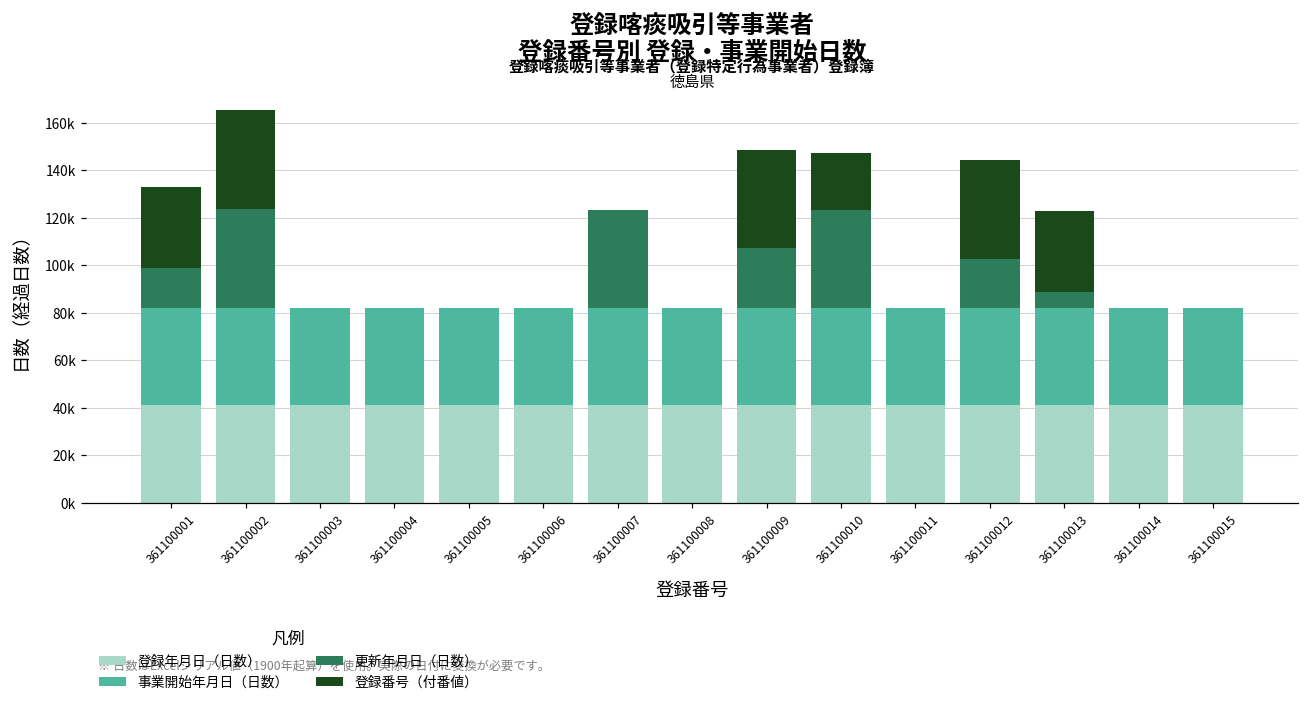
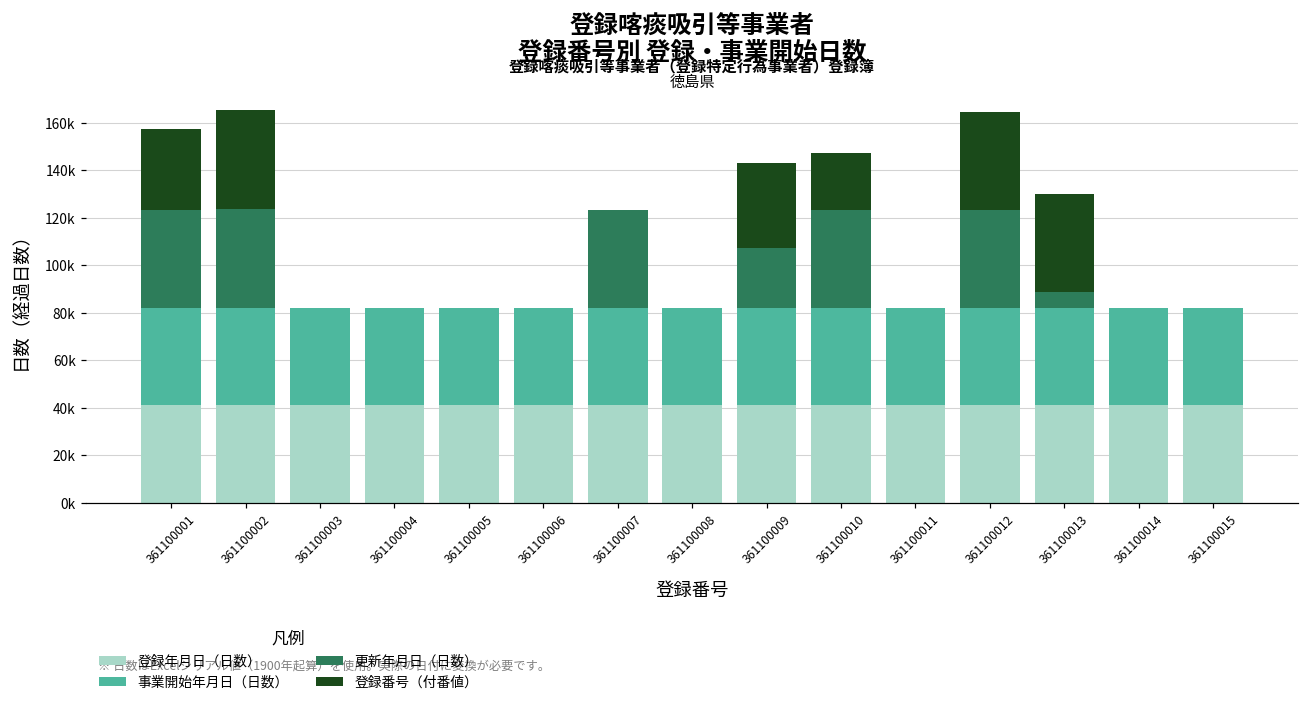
  {
    "登録年月日（日数）": {
      "361100001": 41000,
      "361100002": 41000,
      "361100003": 41000,
      "361100004": 41000,
      "361100005": 41000,
      "361100006": 41000,
      "361100007": 41000,
      "361100008": 41000,
      "361100009": 41000,
      "361100010": 41000,
      "361100011": 41000,
      "361100012": 41000,
      "361100013": 41000,
      "361100014": 41000,
      "361100015": 41000
    },
    "事業開始年月日（日数）": {
      "361100001": 41000,
      "361100002": 41000,
      "361100003": 41000,
      "361100004": 41000,
      "361100005": 41000,
      "361100006": 41000,
      "361100007": 41000,
      "361100008": 41000,
      "361100009": 41000,
      "361100010": 41000,
      "361100011": 41000,
      "361100012": 41000,
      "361100013": 41000,
      "361100014": 41000,
      "361100015": 41000
    },
    "更新年月日（日数）": {
-     "361100001": 17000,
+     "361100001": 41000,
      "361100002": 42000,
      "361100003": 0,
      "361100004": 0,
      "361100005": 0,
      "361100006": 0,
      "361100007": 41000,
      "361100008": 0,
      "361100009": 25000,
      "361100010": 41000,
      "361100011": 0,
-     "361100012": 21000,
+     "361100012": 41000,
      "361100013": 7000,
      "361100014": 0,
      "361100015": 0
    },
    "登録番号（付番値）": {
      "361100001": 34000,
      "361100002": 42000,
      "361100003": 0,
      "361100004": 0,
      "361100005": 0,
      "361100006": 0,
      "361100007": 0,
      "361100008": 0,
-     "361100009": 41000,
+     "361100009": 36000,
      "361100010": 24000,
      "361100011": 0,
      "361100012": 41000,
-     "361100013": 34000,
+     "361100013": 41000,
      "361100014": 0,
      "361100015": 0
    }
  }
